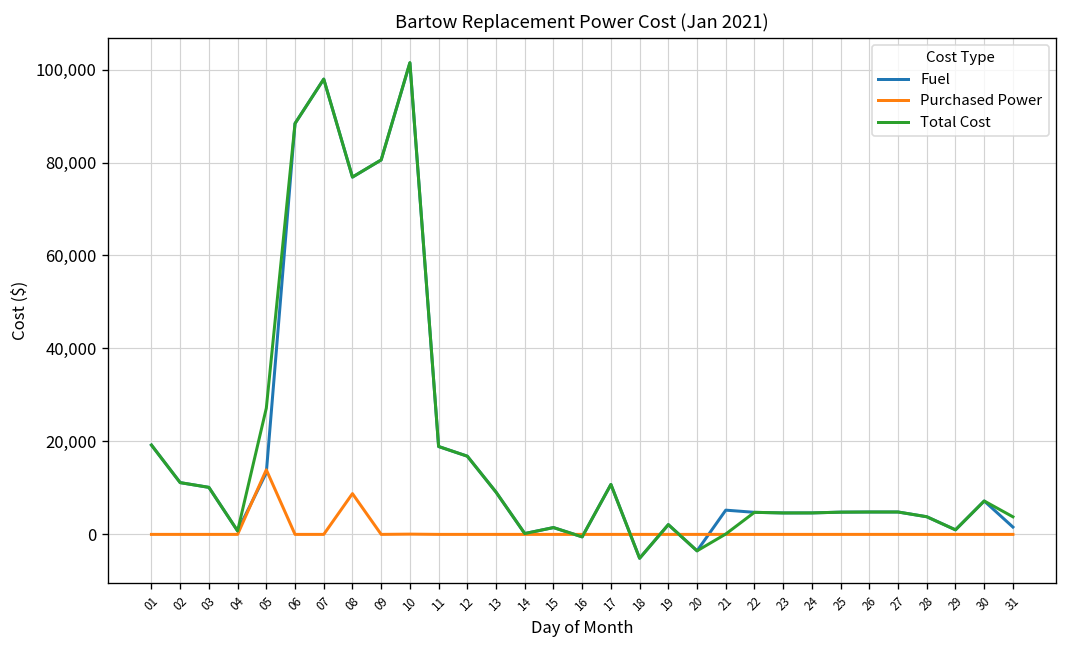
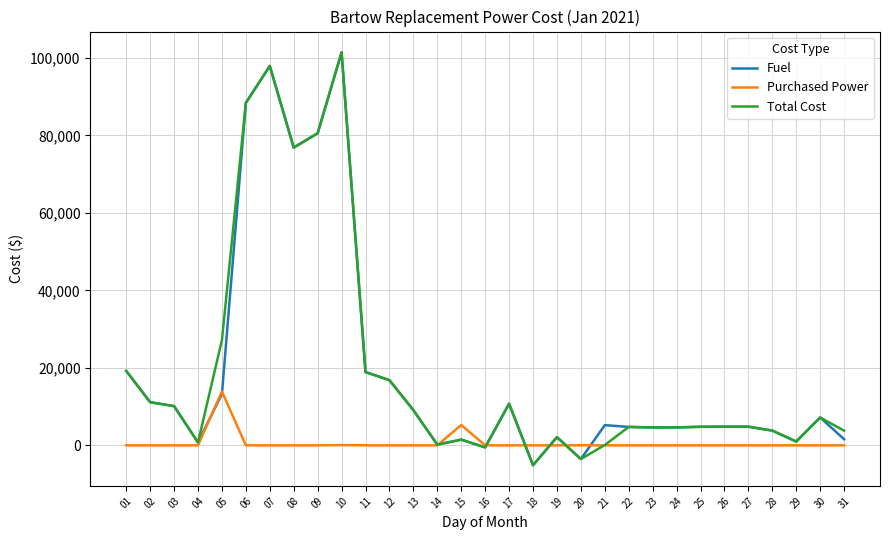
  {
    "Fuel": {
      "21": "5,000",
      "31": "2,000"
    },
    "Purchased Power": {
      "01": "0",
      "02": "0",
      "03": "0",
      "04": "0",
      "06": "0",
      "07": "0",
-     "08": "9,000",
+     "08": "0",
      "09": "0",
      "10": "0",
      "11": "0",
      "12": "0",
      "13": "0",
-     "15": "0",
+     "15": "5,000",
      "17": "0",
      "18": "0",
      "19": "0",
      "20": "0",
      "22": "0",
      "23": "0",
      "24": "0",
      "25": "0",
      "26": "0",
      "27": "0",
      "28": "0",
      "29": "0",
      "30": "0",
      "31": "0"
    },
    "Total Cost": {
      "05": "27,000",
      "31": "4,000"
    }
  }
